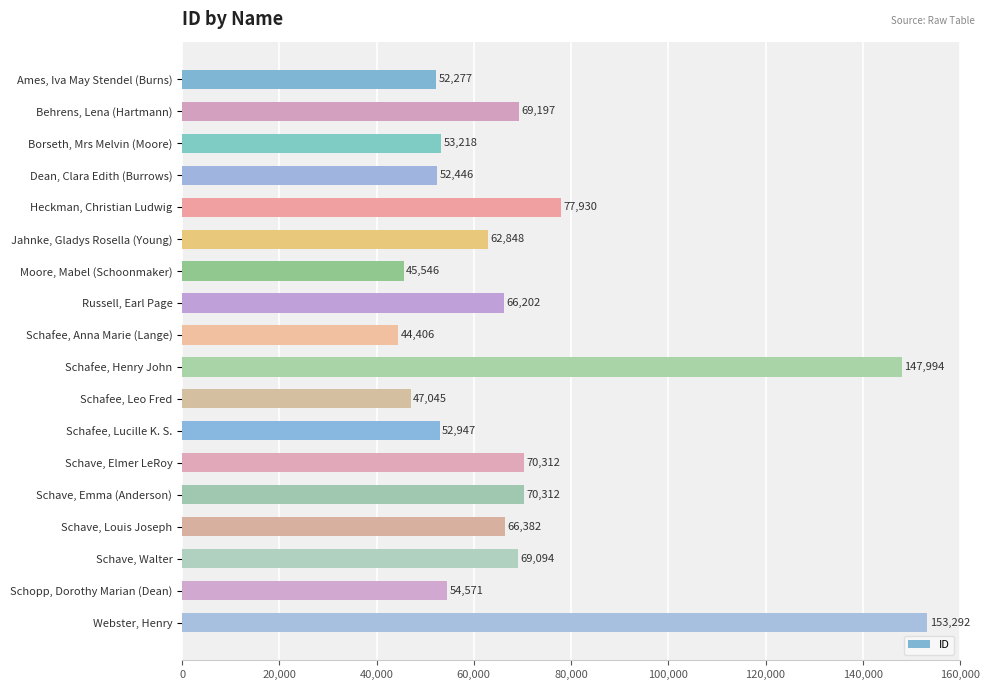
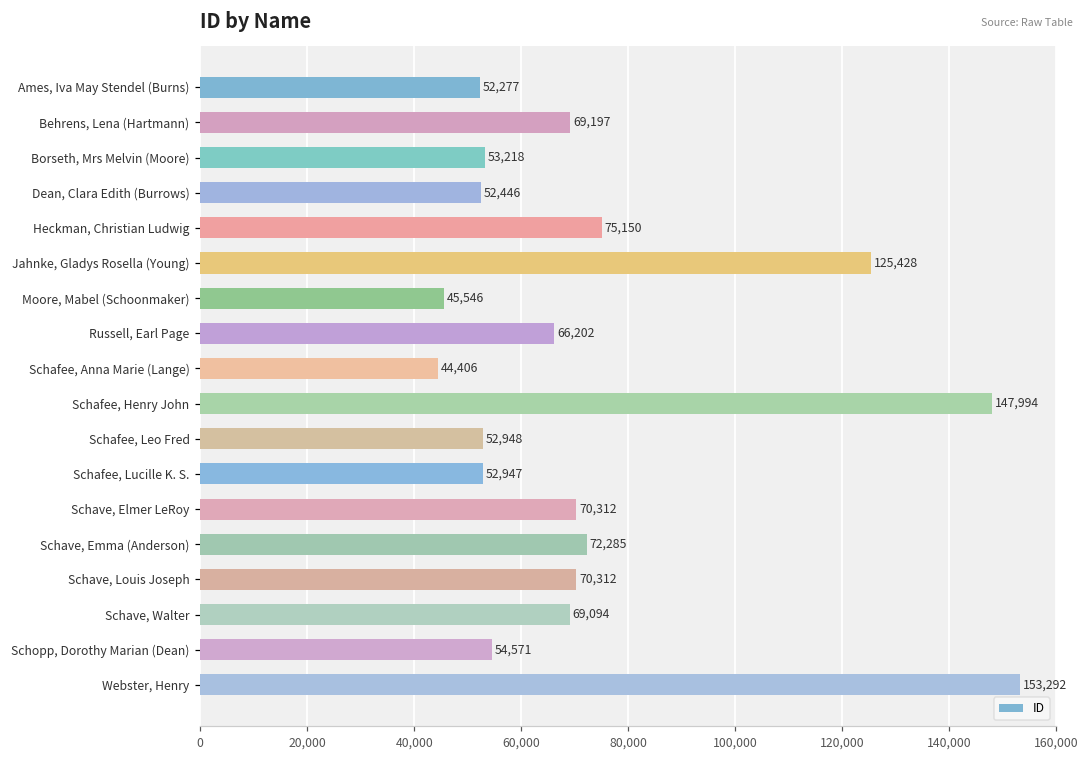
  {
    "Ames, Iva May Stendel (Burns)": "52,277",
    "Behrens, Lena (Hartmann)": "69,197",
    "Borseth, Mrs Melvin (Moore)": "53,218",
    "Dean, Clara Edith (Burrows)": "52,446",
-   "Heckman, Christian Ludwig": "77,930",
-   "Jahnke, Gladys Rosella (Young)": "62,848",
+   "Heckman, Christian Ludwig": "75,150",
+   "Jahnke, Gladys Rosella (Young)": "125,428",
    "Moore, Mabel (Schoonmaker)": "45,546",
    "Russell, Earl Page": "66,202",
    "Schafee, Anna Marie (Lange)": "44,406",
    "Schafee, Henry John": "147,994",
-   "Schafee, Leo Fred": "47,045",
+   "Schafee, Leo Fred": "52,948",
    "Schafee, Lucille K. S.": "52,947",
    "Schave, Elmer LeRoy": "70,312",
-   "Schave, Emma (Anderson)": "70,312",
-   "Schave, Louis Joseph": "66,382",
+   "Schave, Emma (Anderson)": "72,285",
+   "Schave, Louis Joseph": "70,312",
    "Schave, Walter": "69,094",
    "Schopp, Dorothy Marian (Dean)": "54,571",
    "Webster, Henry": "153,292"
  }
